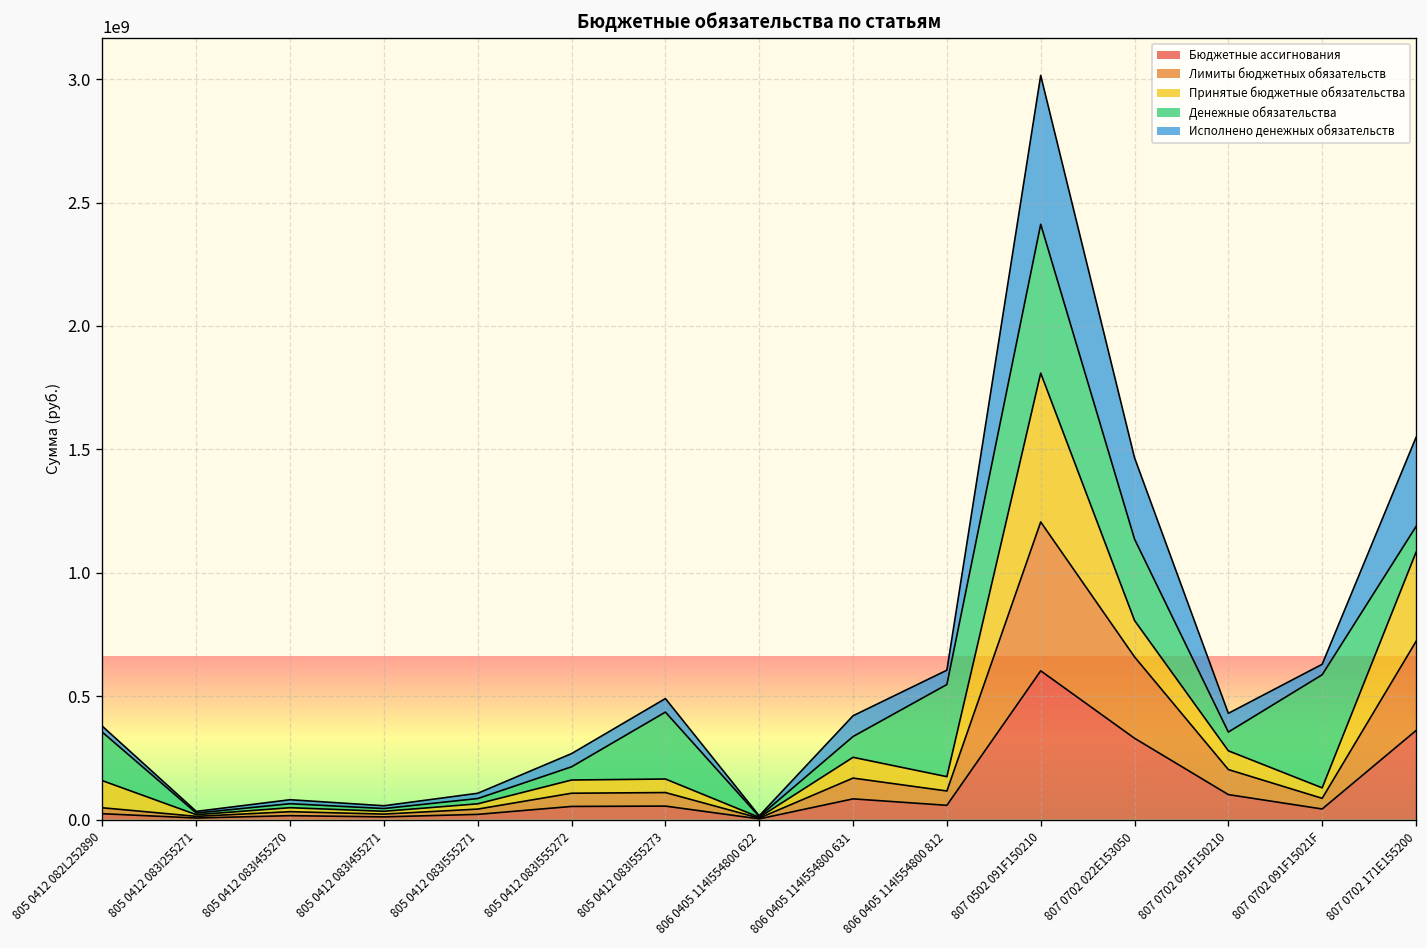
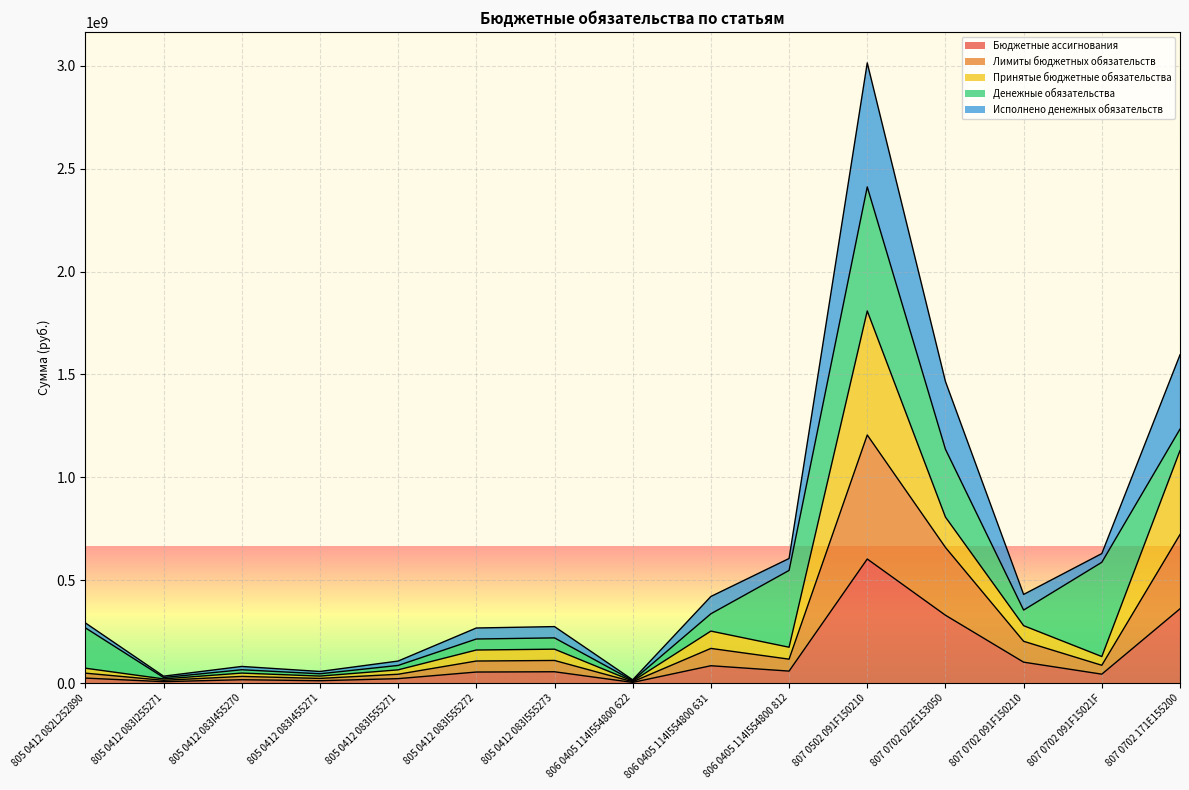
  {
    "Принятые бюджетные обязательства": {
-     "805 0412 082L252890": 110000000,
+     "805 0412 082L252890": 20000000,
      "805 0412 083I455270": 20000000,
      "805 0412 083I555271": 20000000,
      "805 0412 083I555272": 50000000,
      "805 0412 083I555273": 50000000,
      "806 0405 114I554800 631": 80000000,
      "806 0405 114I554800 812": 60000000,
      "807 0502 091F150210": 600000000,
      "807 0702 022E153050": 150000000,
      "807 0702 091F150210": 80000000,
      "807 0702 091F15021F": 40000000,
-     "807 0702 171E155200": 360000000
+     "807 0702 171E155200": 410000000
    },
    "Денежные обязательства": {
      "805 0412 082L252890": 200000000,
      "805 0412 083I455270": 20000000,
      "805 0412 083I555271": 20000000,
      "805 0412 083I555272": 50000000,
-     "805 0412 083I555273": 270000000,
+     "805 0412 083I555273": 50000000,
      "806 0405 114I554800 631": 80000000,
      "806 0405 114I554800 812": 370000000,
      "807 0502 091F150210": 600000000,
      "807 0702 022E153050": 330000000,
      "807 0702 091F150210": 80000000,
      "807 0702 091F15021F": 460000000,
      "807 0702 171E155200": 100000000
    },
    "Исполнено денежных обязательств": {
      "805 0412 082L252890": 20000000,
      "805 0412 083I455270": 20000000,
      "805 0412 083I555271": 20000000,
      "805 0412 083I555272": 50000000,
      "805 0412 083I555273": 50000000,
      "806 0405 114I554800 631": 80000000,
      "806 0405 114I554800 812": 60000000,
      "807 0502 091F150210": 600000000,
      "807 0702 022E153050": 330000000,
      "807 0702 091F150210": 80000000,
      "807 0702 091F15021F": 40000000,
      "807 0702 171E155200": 360000000
    }
  }
